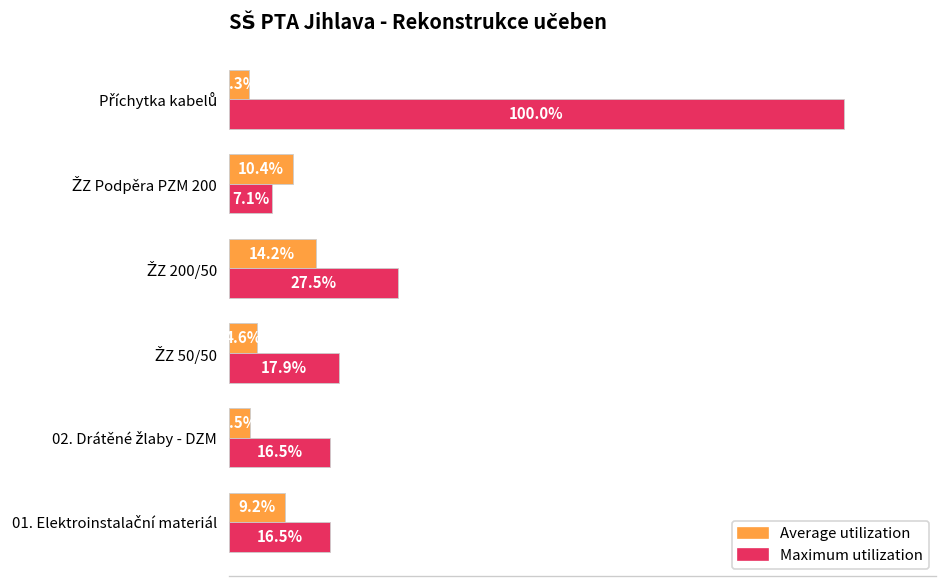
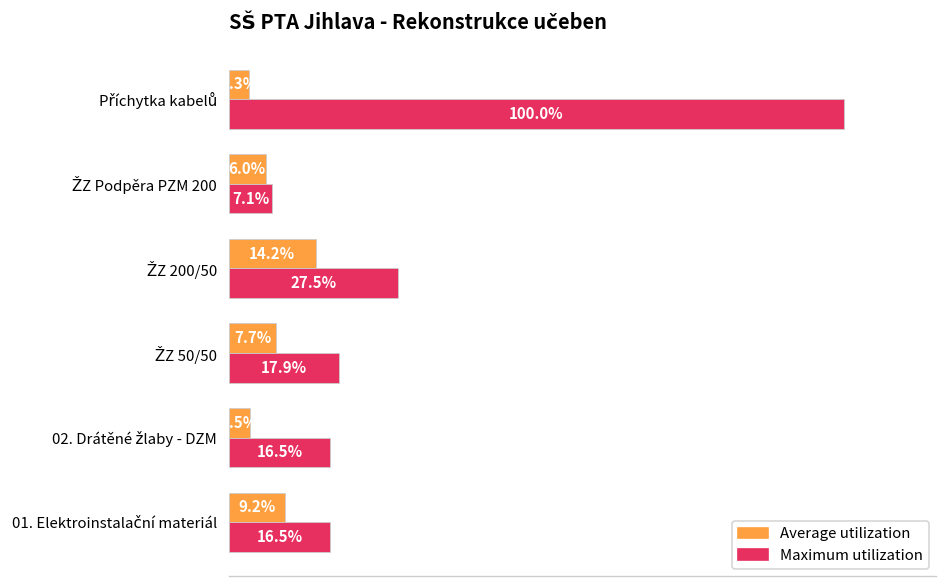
  {
    "Average utilization": {
      "Příchytka kabelů": "3.3%",
-     "ŽZ Podpěra PZM 200": "10.4%",
+     "ŽZ Podpěra PZM 200": "6.0%",
      "ŽZ 200/50": "14.2%",
-     "ŽZ 50/50": "4.6%",
+     "ŽZ 50/50": "7.7%",
      "02. Drátěné žlaby - DZM": "3.5%",
      "01. Elektroinstalační materiál": "9.2%"
    },
    "Maximum utilization": {
      "Příchytka kabelů": "100.0%",
      "ŽZ Podpěra PZM 200": "7.1%",
      "ŽZ 200/50": "27.5%",
      "ŽZ 50/50": "17.9%",
      "02. Drátěné žlaby - DZM": "16.5%",
      "01. Elektroinstalační materiál": "16.5%"
    }
  }
